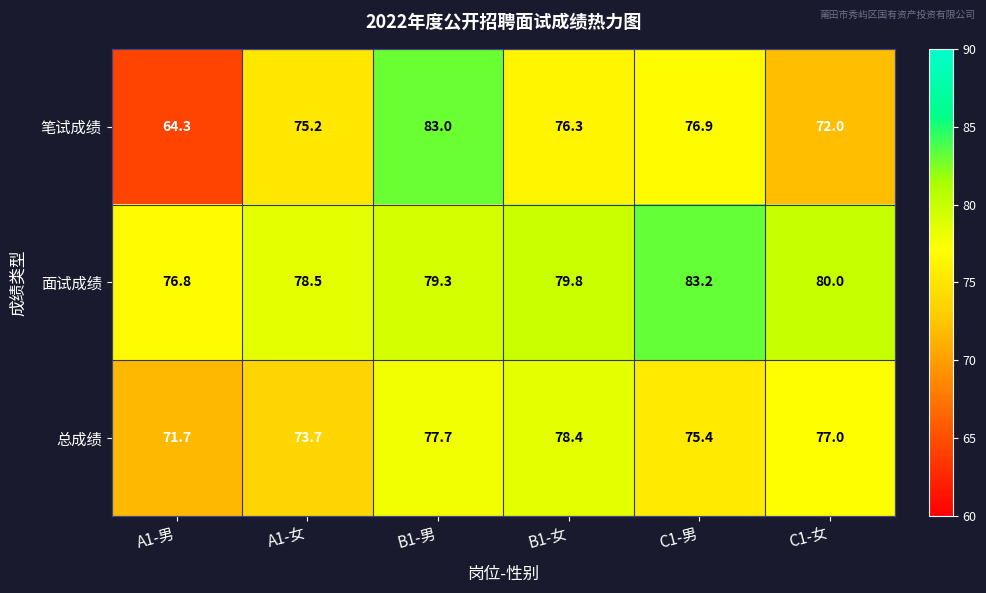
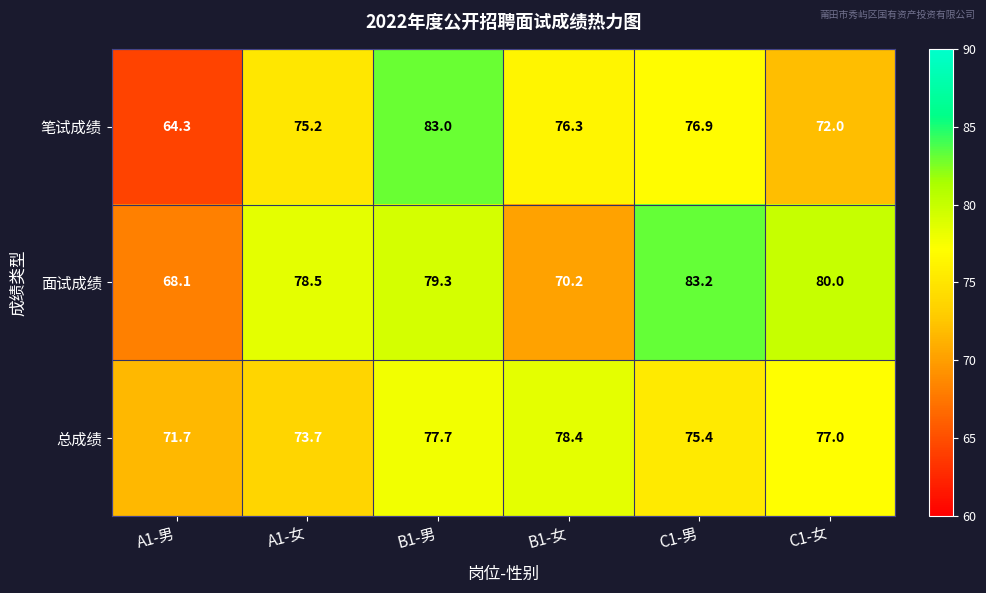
  {
    "笔试成绩": {
      "A1-男": 64.3,
      "A1-女": 75.2,
      "B1-男": 83.0,
      "B1-女": 76.3,
      "C1-男": 76.9,
      "C1-女": 72.0
    },
    "面试成绩": {
-     "A1-男": 76.8,
+     "A1-男": 68.1,
      "A1-女": 78.5,
      "B1-男": 79.3,
-     "B1-女": 79.8,
+     "B1-女": 70.2,
      "C1-男": 83.2,
      "C1-女": 80.0
    },
    "总成绩": {
      "A1-男": 71.7,
      "A1-女": 73.7,
      "B1-男": 77.7,
      "B1-女": 78.4,
      "C1-男": 75.4,
      "C1-女": 77.0
    }
  }
